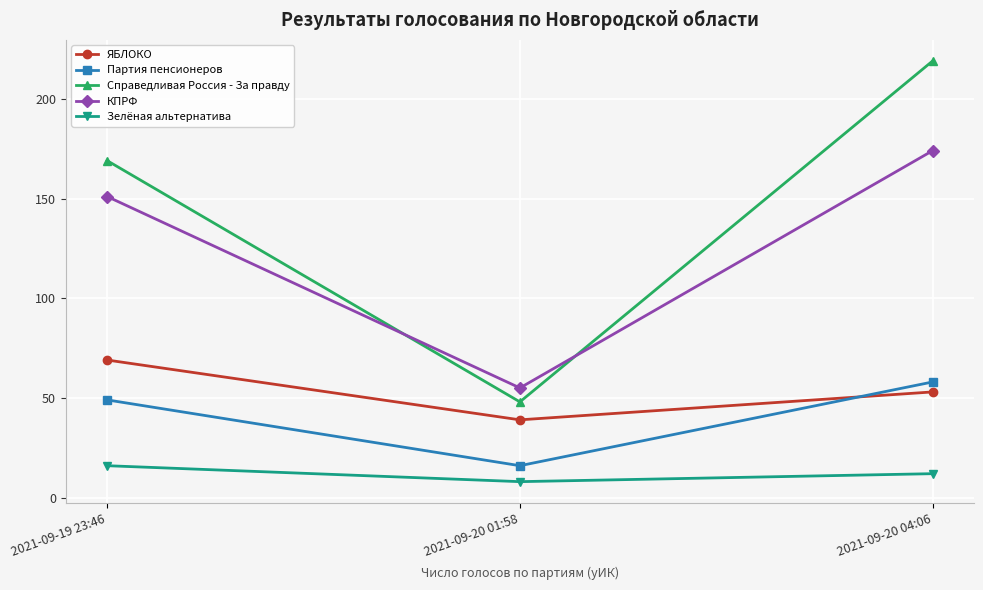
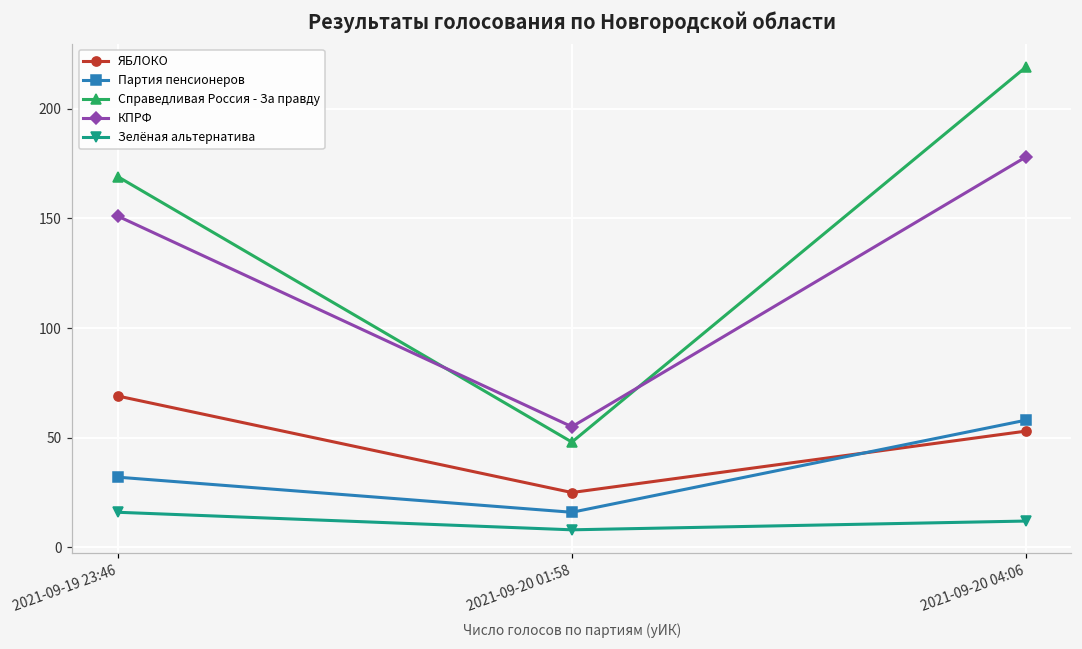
  {
    "ЯБЛОКО": {
      "2021-09-19 23:46": 69,
-     "2021-09-20 01:58": 39,
+     "2021-09-20 01:58": 25,
      "2021-09-20 04:06": 53
    },
    "Партия пенсионеров": {
-     "2021-09-19 23:46": 49,
+     "2021-09-19 23:46": 32,
      "2021-09-20 01:58": 16,
      "2021-09-20 04:06": 58
    },
    "КПРФ": {
      "2021-09-19 23:46": 151,
      "2021-09-20 01:58": 55,
-     "2021-09-20 04:06": 174
+     "2021-09-20 04:06": 178
    }
  }
